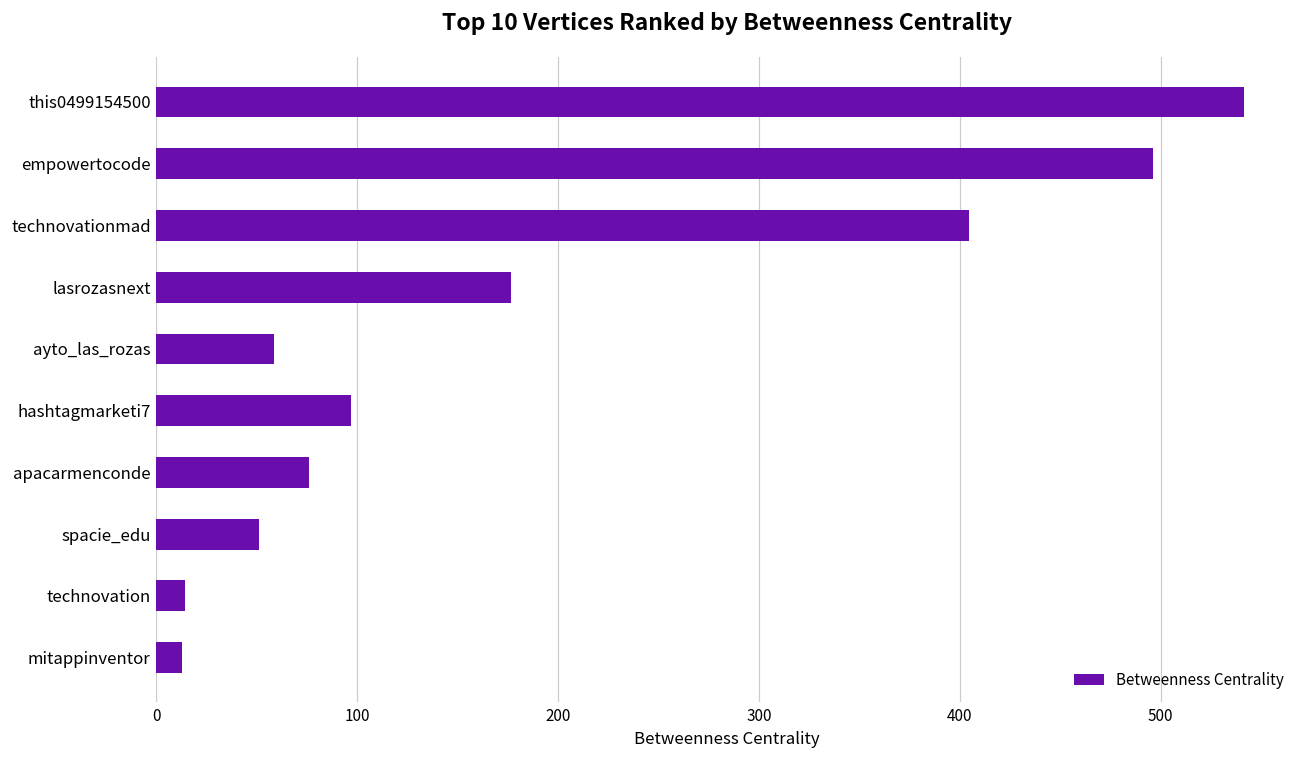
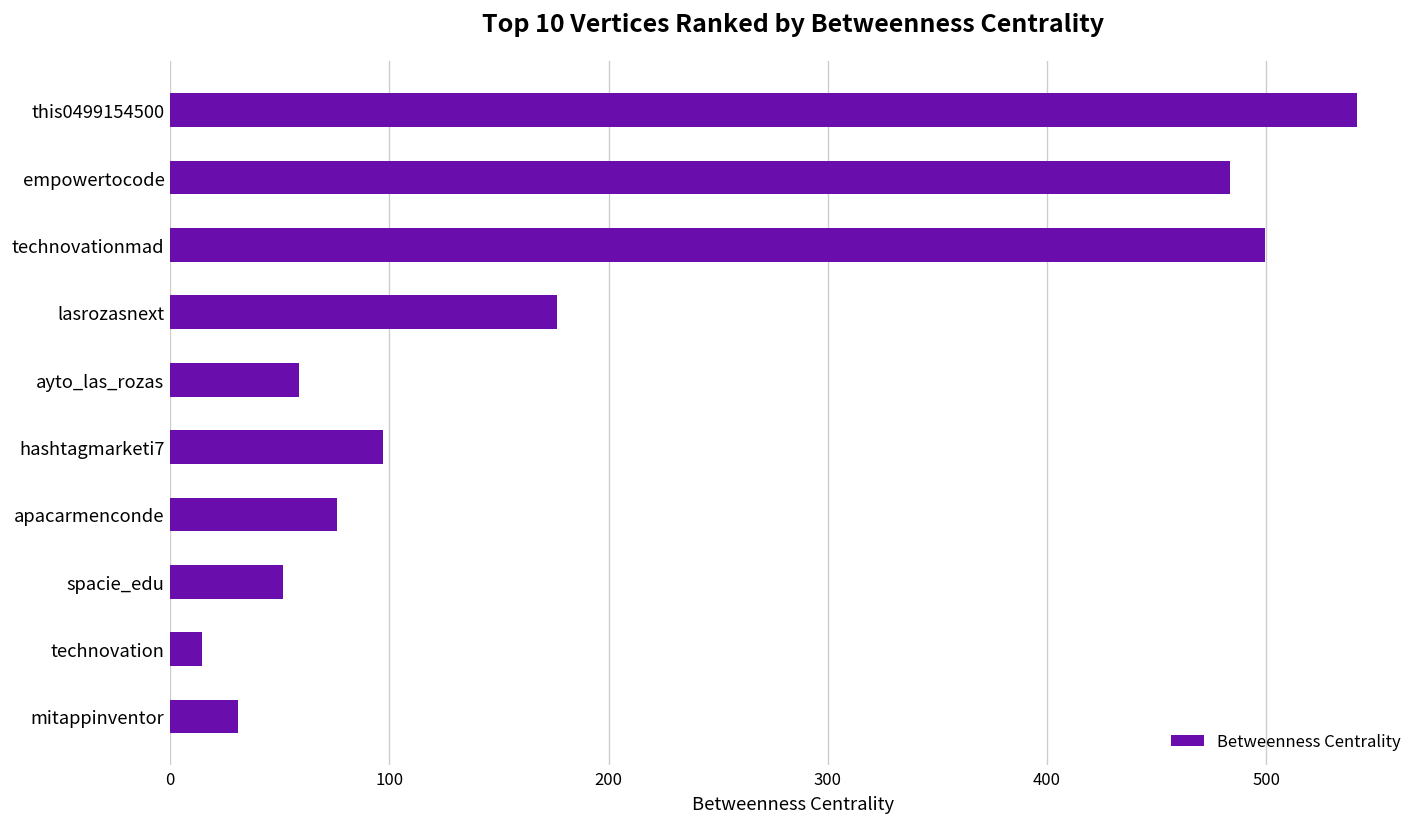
  {
    "this0499154500": 541,
-   "empowertocode": 496,
-   "technovationmad": 405,
+   "empowertocode": 483,
+   "technovationmad": 499,
    "lasrozasnext": 176,
    "ayto_las_rozas": 59,
    "hashtagmarketi7": 97,
    "apacarmenconde": 76,
    "spacie_edu": 51,
    "technovation": 14,
-   "mitappinventor": 13
+   "mitappinventor": 31
  }
